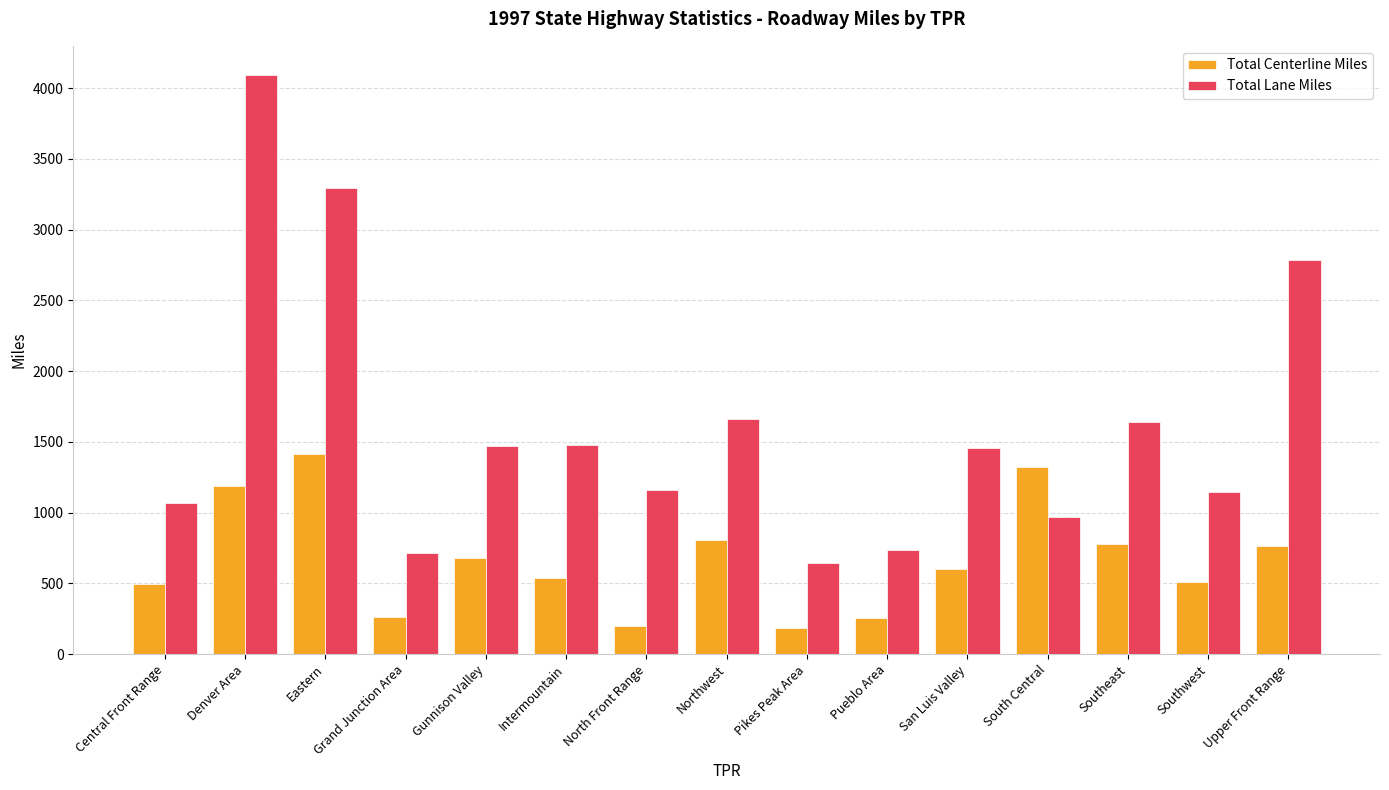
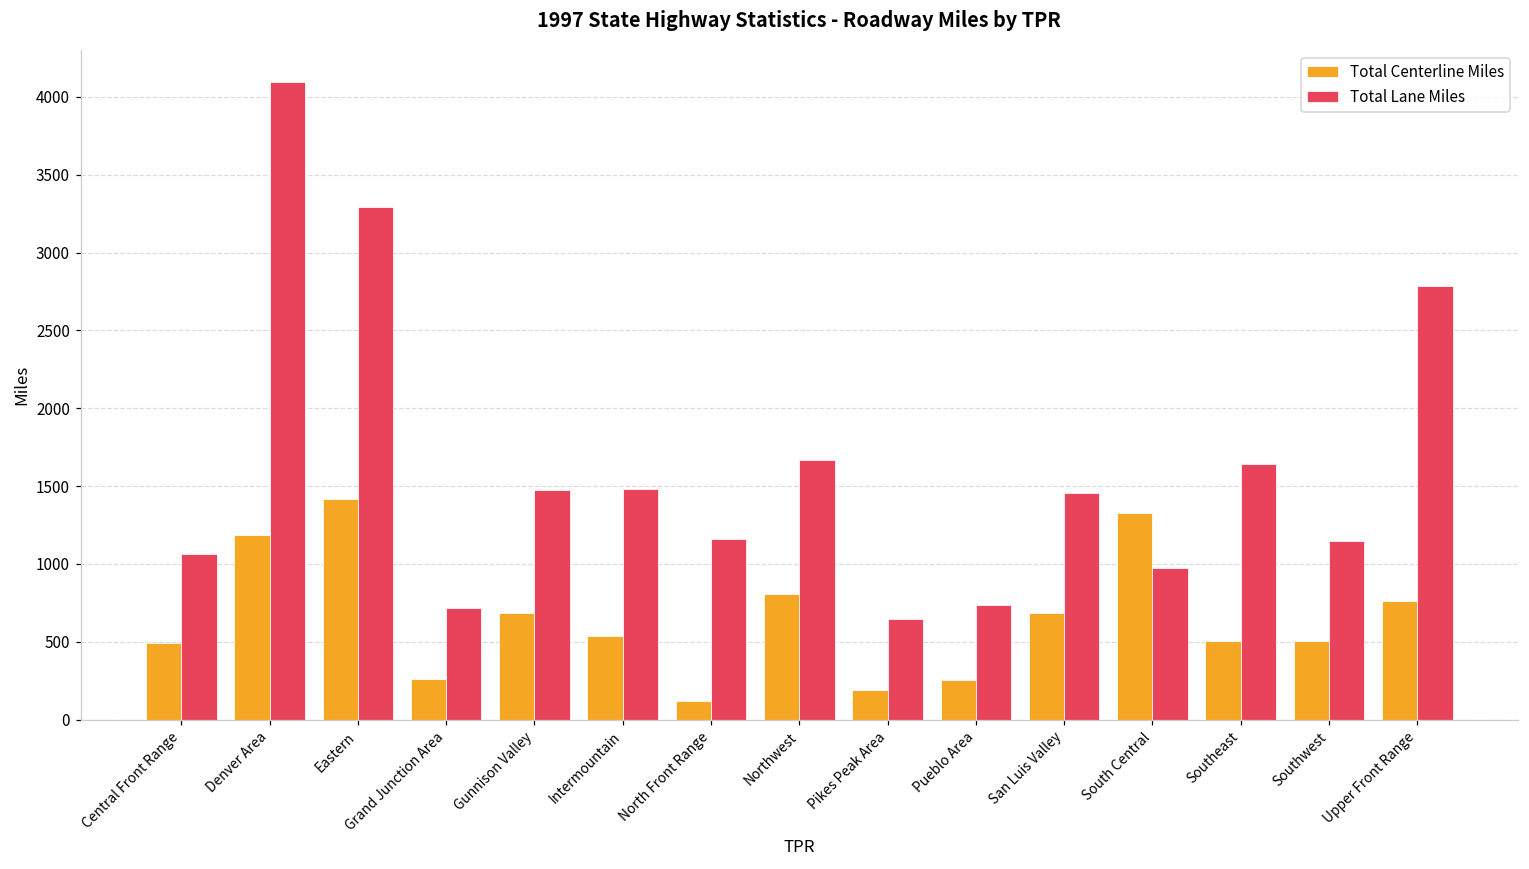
  {
    "Total Centerline Miles": {
      "Central Front Range": 490,
      "Denver Area": 1190,
      "Eastern": 1420,
      "Grand Junction Area": 260,
      "Gunnison Valley": 680,
      "Intermountain": 540,
-     "North Front Range": 200,
+     "North Front Range": 120,
      "Northwest": 810,
      "Pikes Peak Area": 190,
      "Pueblo Area": 250,
-     "San Luis Valley": 600,
+     "San Luis Valley": 680,
      "South Central": 1320,
-     "Southeast": 780,
+     "Southeast": 500,
      "Southwest": 510,
      "Upper Front Range": 760
    },
    "Total Lane Miles": {
      "Central Front Range": 1060,
      "Denver Area": 4090,
      "Eastern": 3300,
      "Grand Junction Area": 710,
      "Gunnison Valley": 1470,
      "Intermountain": 1480,
      "North Front Range": 1160,
      "Northwest": 1660,
      "Pikes Peak Area": 640,
      "Pueblo Area": 740,
      "San Luis Valley": 1450,
      "South Central": 970,
      "Southeast": 1640,
      "Southwest": 1150,
      "Upper Front Range": 2780
    }
  }
